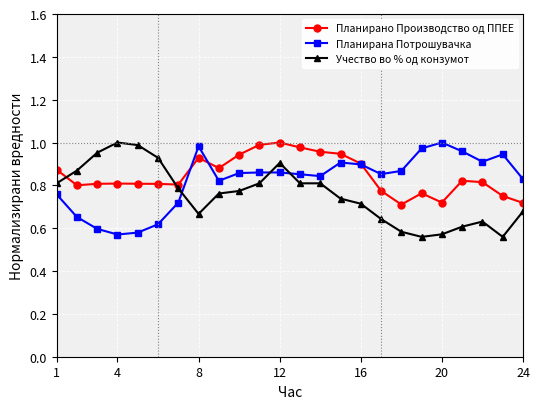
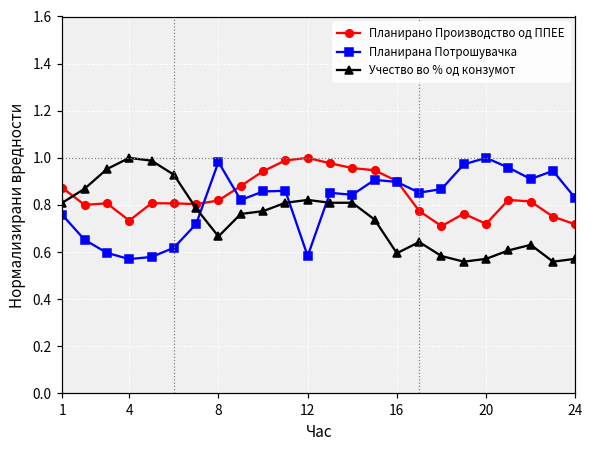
  {
    "Планирано Производство од ППЕЕ": {
      "1": 0.87,
-     "4": 0.81,
-     "8": 0.93,
+     "4": 0.73,
+     "8": 0.82,
      "12": 1.00,
      "20": 0.72,
      "24": 0.72
    },
    "Планирана Потрошувачка": {
      "1": 0.76,
      "4": 0.57,
      "8": 0.98,
-     "12": 0.86,
+     "12": 0.58,
      "20": 1.00,
      "24": 0.83
    },
    "Учество во % од конзумот": {
      "1": 0.81,
      "4": 1.00,
      "8": 0.67,
-     "12": 0.90,
-     "16": 0.71,
+     "12": 0.82,
+     "16": 0.60,
      "20": 0.57,
-     "24": 0.68
+     "24": 0.57
    }
  }
